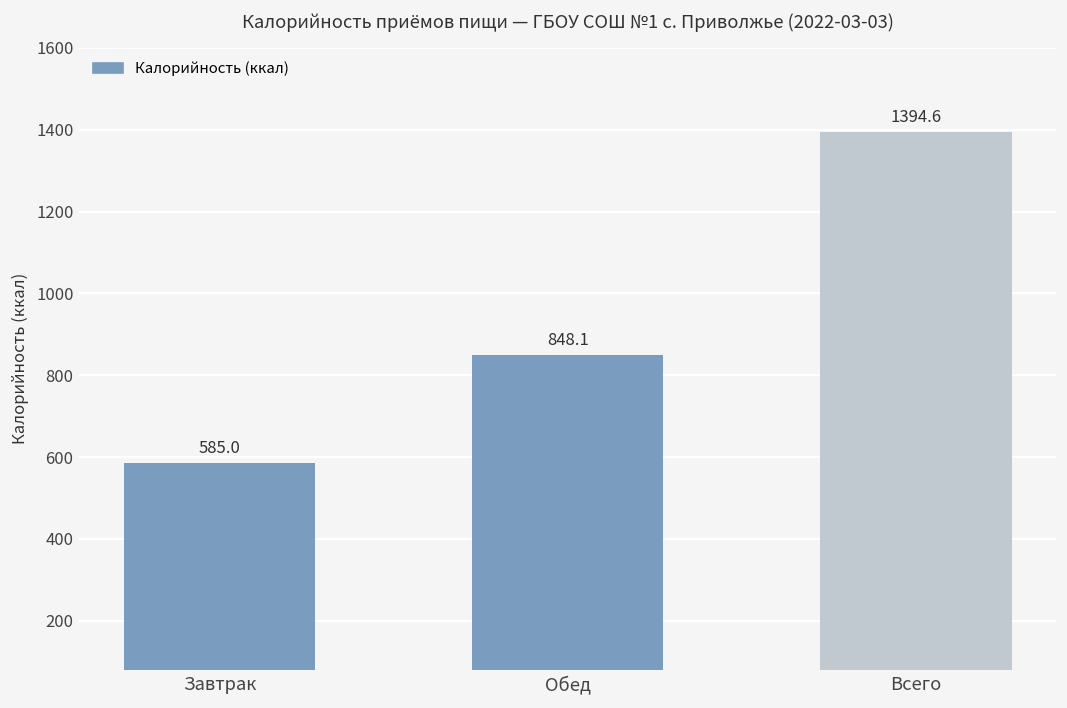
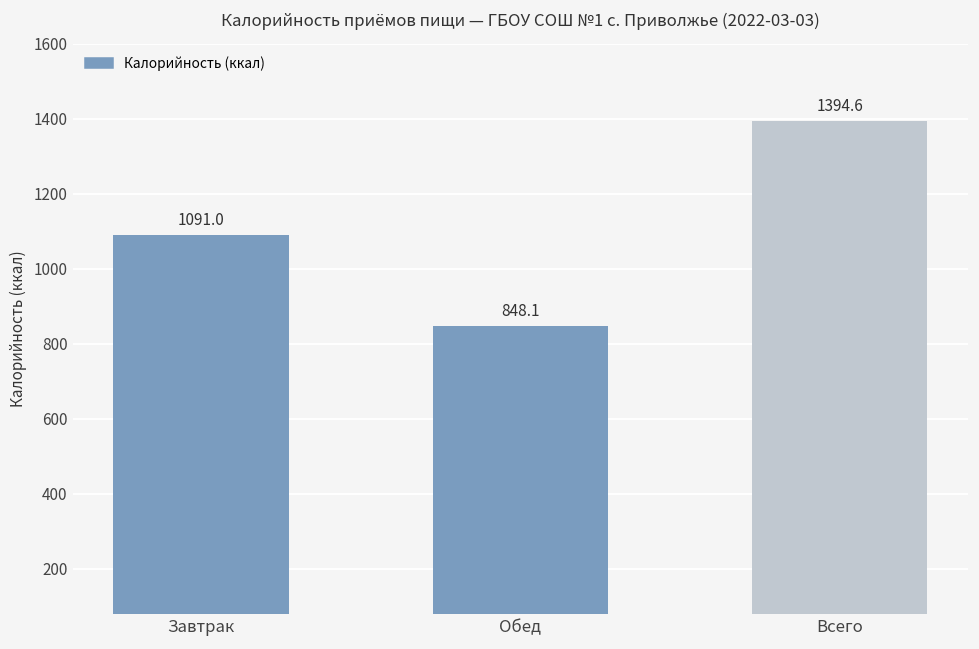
  {
-   "Завтрак": 585.0,
+   "Завтрак": 1091.0,
    "Обед": 848.1,
    "Всего": 1394.6
  }
